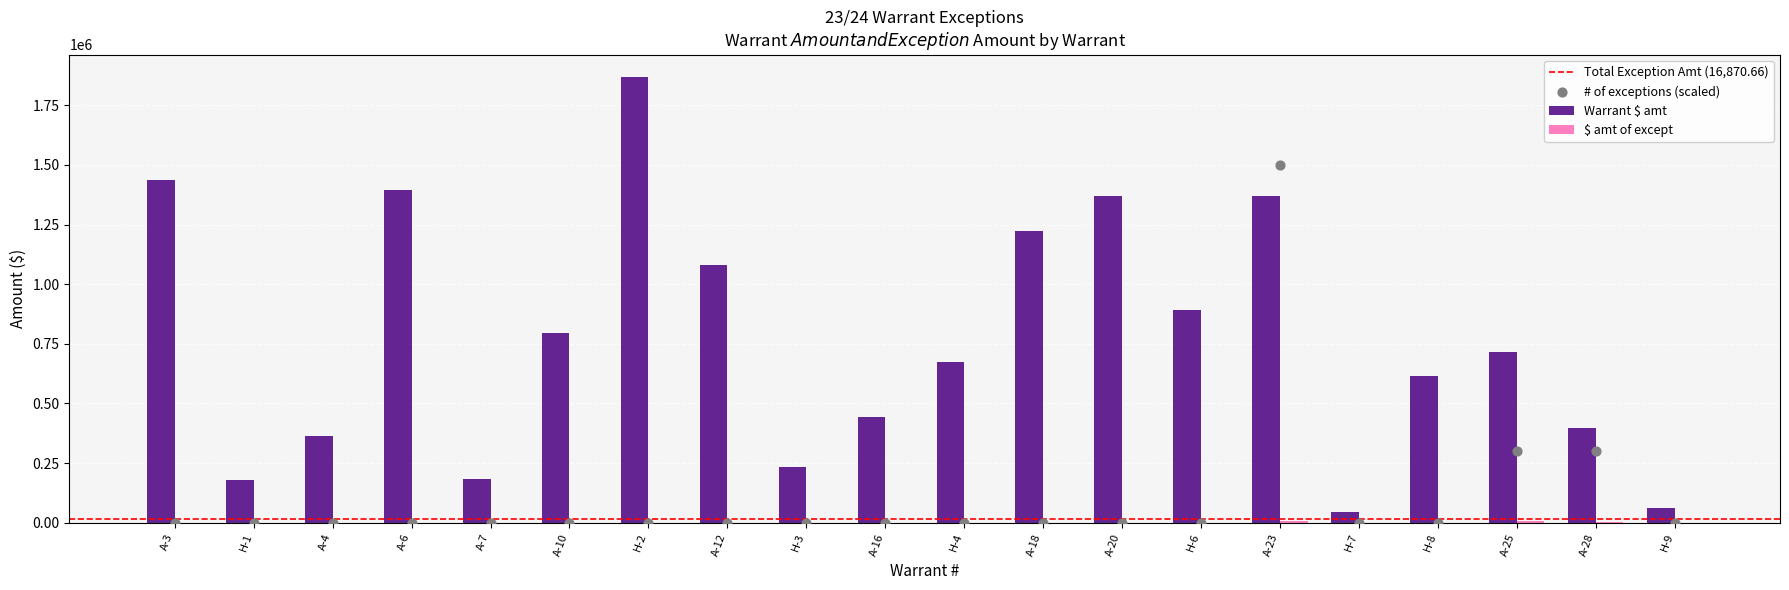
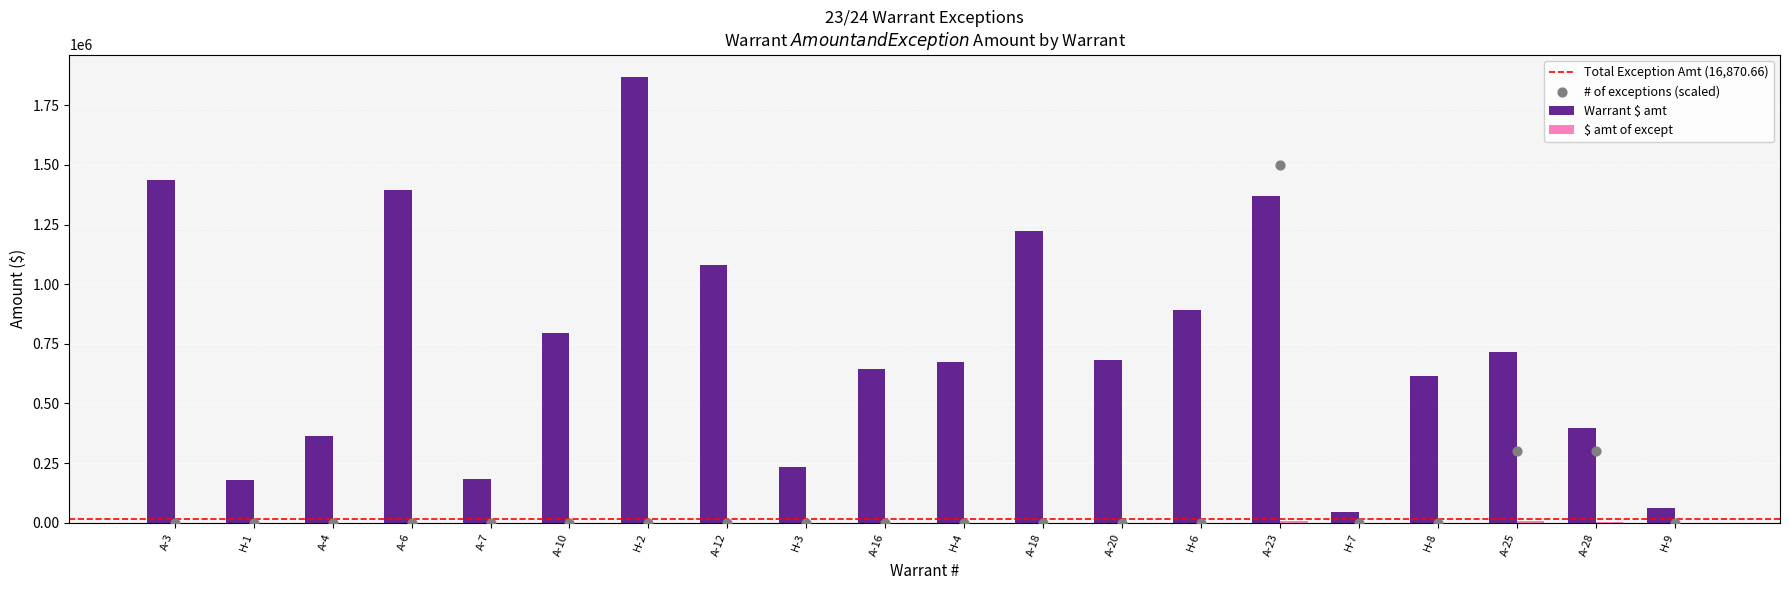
  {
    "Warrant $ amt": {
      "A-3": 1440000,
      "H-1": 180000,
      "A-4": 360000,
      "A-6": 1400000,
      "A-7": 190000,
      "A-10": 800000,
      "H-2": 1870000,
      "A-12": 1080000,
      "H-3": 230000,
-     "A-16": 440000,
+     "A-16": 640000,
      "H-4": 670000,
      "A-18": 1220000,
-     "A-20": 1370000,
+     "A-20": 680000,
      "H-6": 890000,
      "A-23": 1370000,
      "H-7": 50000,
      "H-8": 620000,
      "A-25": 710000,
      "A-28": 400000,
      "H-9": 60000
    },
    "$ amt of except": {
      "A-3": 0,
      "H-1": 0,
      "A-4": 0,
      "A-6": 0,
      "A-7": 0,
      "A-10": 0,
      "H-2": 0,
      "A-12": 0,
      "H-3": 0,
      "A-16": 0,
      "H-4": 0,
      "A-18": 0,
      "A-20": 0,
      "H-6": 0,
      "H-7": 0,
      "H-8": 0,
      "H-9": 0
    }
  }
